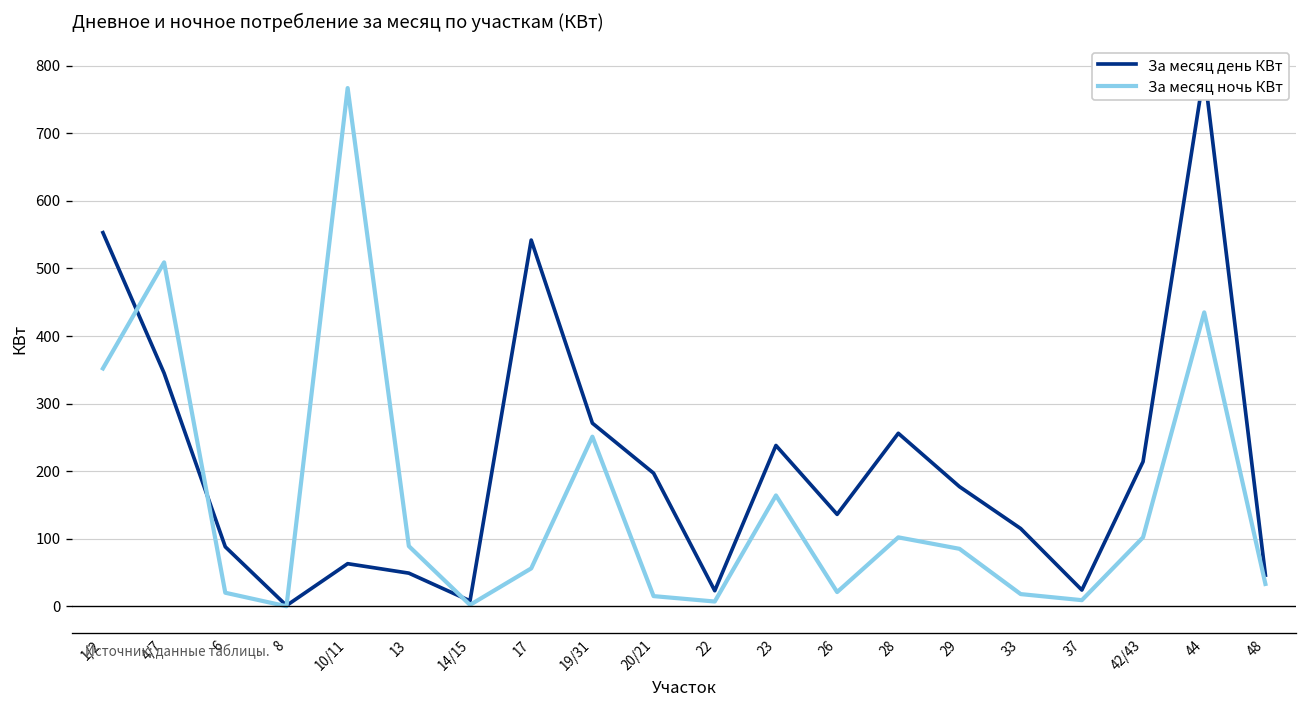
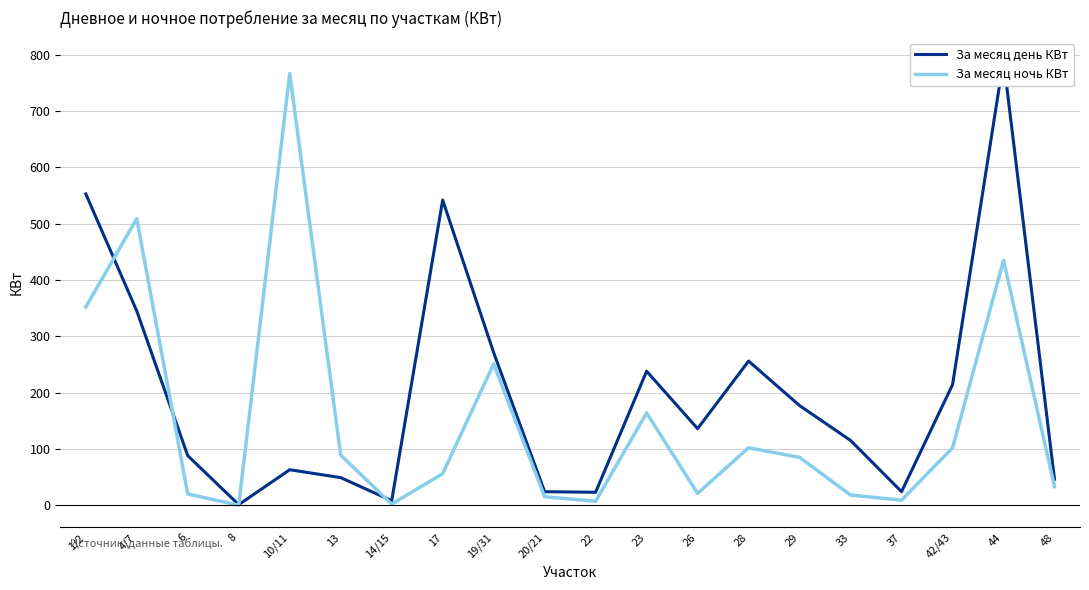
  {
    "За месяц день КВт": {
      "1/2": 550,
      "4/7": 350,
      "6": 90,
      "10/11": 60,
      "13": 50,
      "14/15": 10,
      "17": 540,
      "19/31": 270,
-     "20/21": 200,
+     "20/21": 20,
      "22": 20,
      "23": 240,
      "26": 140,
      "28": 260,
      "29": 180,
      "33": 120,
      "37": 20,
      "42/43": 210,
      "48": 50
    },
    "За месяц ночь КВт": {
      "1/2": 350,
      "4/7": 510,
      "6": 20,
      "10/11": 770,
      "13": 90,
      "14/15": 0,
      "17": 60,
      "19/31": 250,
      "20/21": 20,
      "22": 10,
      "23": 160,
      "26": 20,
      "28": 100,
      "29": 90,
      "33": 20,
      "37": 10,
      "42/43": 100,
      "44": 440,
      "48": 30
    }
  }
